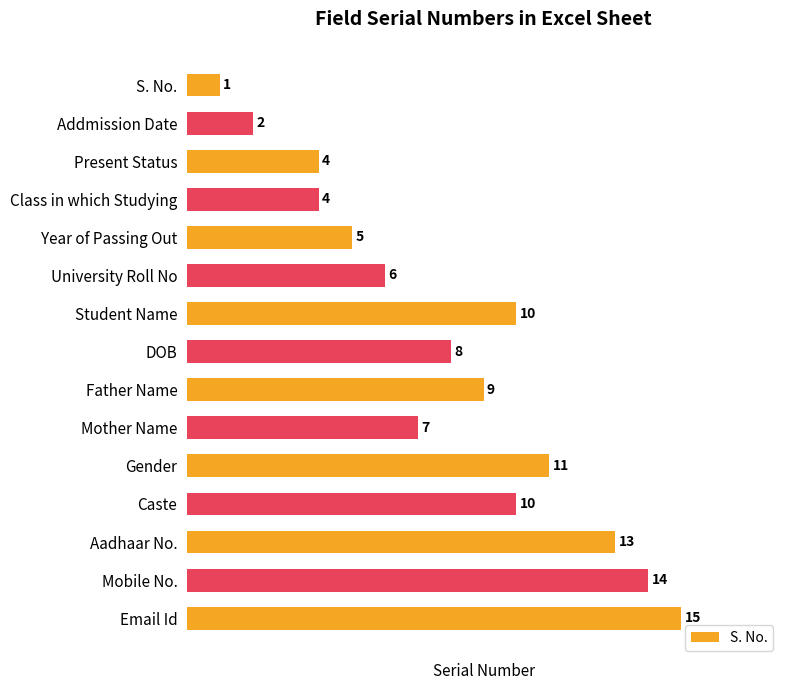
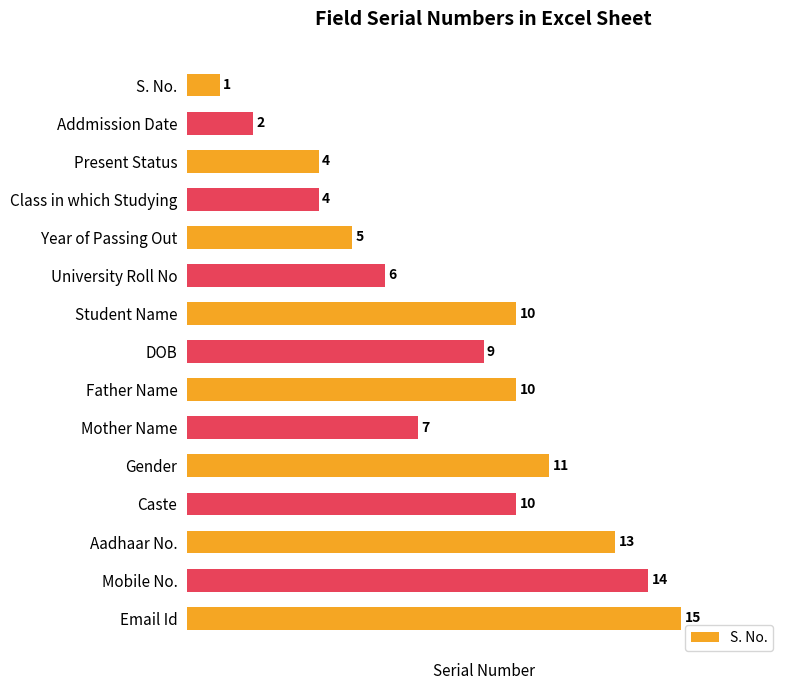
  {
    "S. No.": 1,
    "Addmission Date": 2,
    "Present Status": 4,
    "Class in which Studying": 4,
    "Year of Passing Out": 5,
    "University Roll No": 6,
    "Student Name": 10,
-   "DOB": 8,
-   "Father Name": 9,
+   "DOB": 9,
+   "Father Name": 10,
    "Mother Name": 7,
    "Gender": 11,
    "Caste": 10,
    "Aadhaar No.": 13,
    "Mobile No.": 14,
    "Email Id": 15
  }
